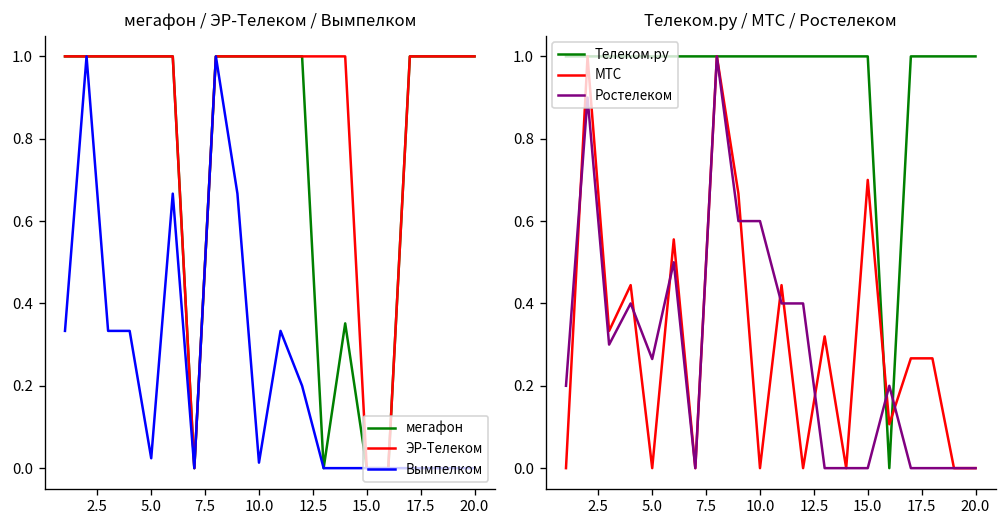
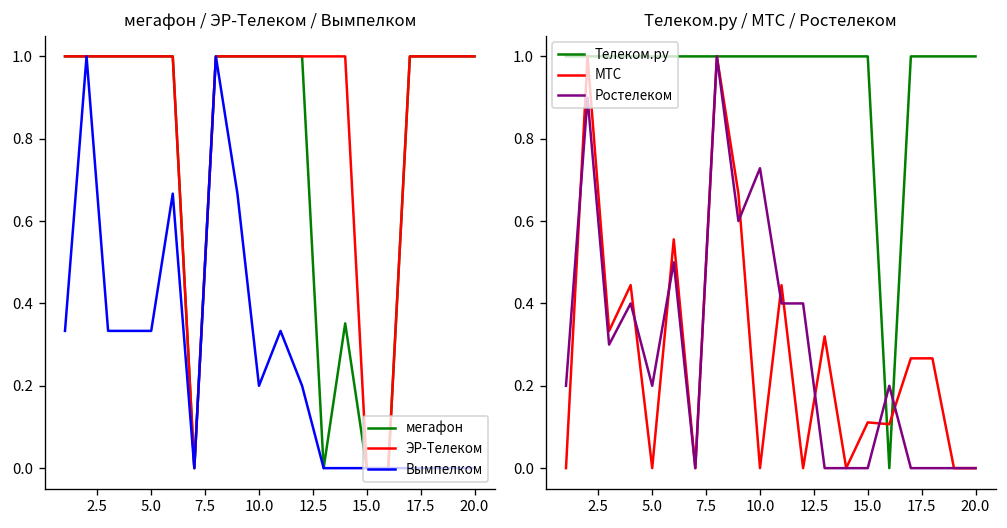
  {
    "мегафон / ЭР-Телеком / Вымпелком": {
      "Вымпелком": {
-       "5.0": 0.02,
-       "10.0": 0.01
+       "5.0": 0.33,
+       "10.0": 0.20
      }
    },
    "Телеком.ру / МТС / Ростелеком": {
      "Телеком.ру": {
        "10.0": 1.00,
        "15.0": 1.00,
        "20.0": 1.00
      },
      "МТС": {
        "5.0": 0.00,
        "10.0": 0.00,
-       "15.0": 0.70
+       "15.0": 0.11
      },
      "Ростелеком": {
-       "5.0": 0.27,
-       "10.0": 0.60,
+       "5.0": 0.20,
+       "10.0": 0.73,
        "15.0": 0.00
      }
    }
  }
